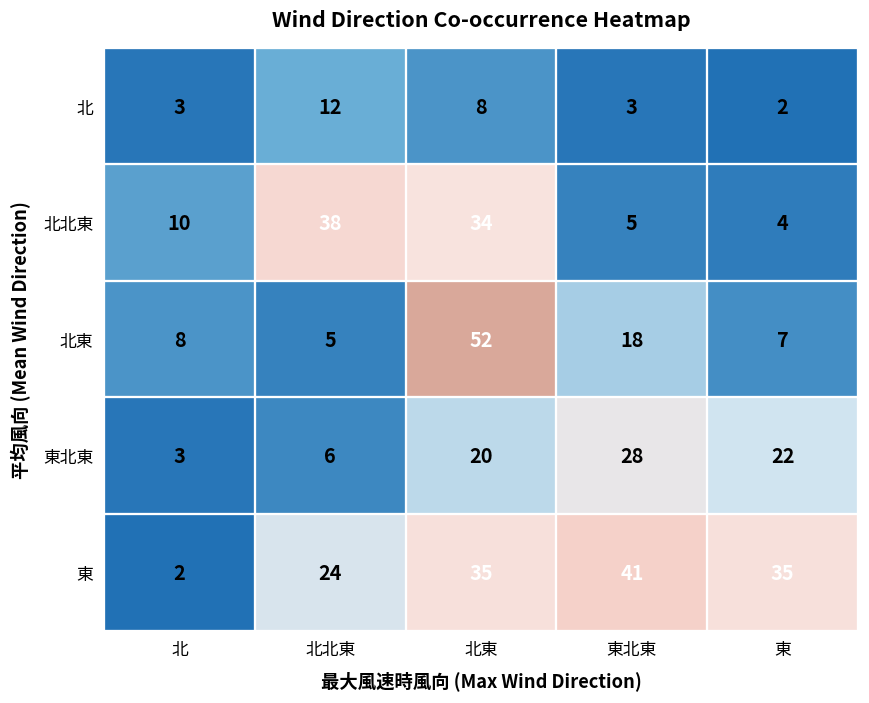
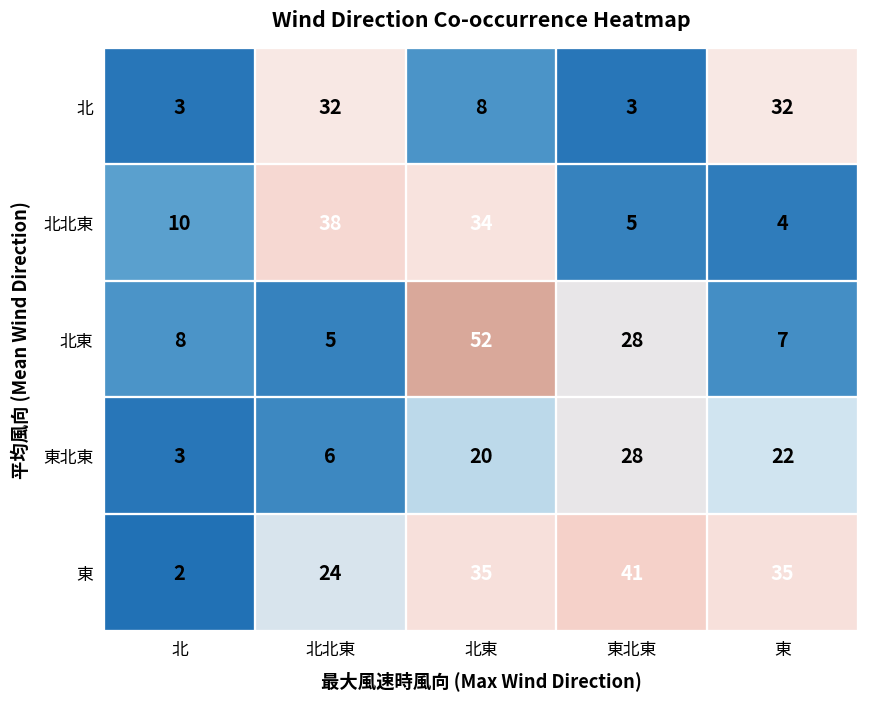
  {
    "北": {
      "北": 3,
-     "北北東": 12,
+     "北北東": 32,
      "北東": 8,
      "東北東": 3,
-     "東": 2
+     "東": 32
    },
    "北北東": {
      "北": 10,
      "東北東": 5,
      "東": 4
    },
    "北東": {
      "北": 8,
      "北北東": 5,
      "北東": 52,
-     "東北東": 18,
+     "東北東": 28,
      "東": 7
    },
    "東北東": {
      "北": 3,
      "北北東": 6,
      "北東": 20,
      "東北東": 28,
      "東": 22
    },
    "東": {
      "北": 2,
      "北北東": 24,
      "東北東": 41
    }
  }
